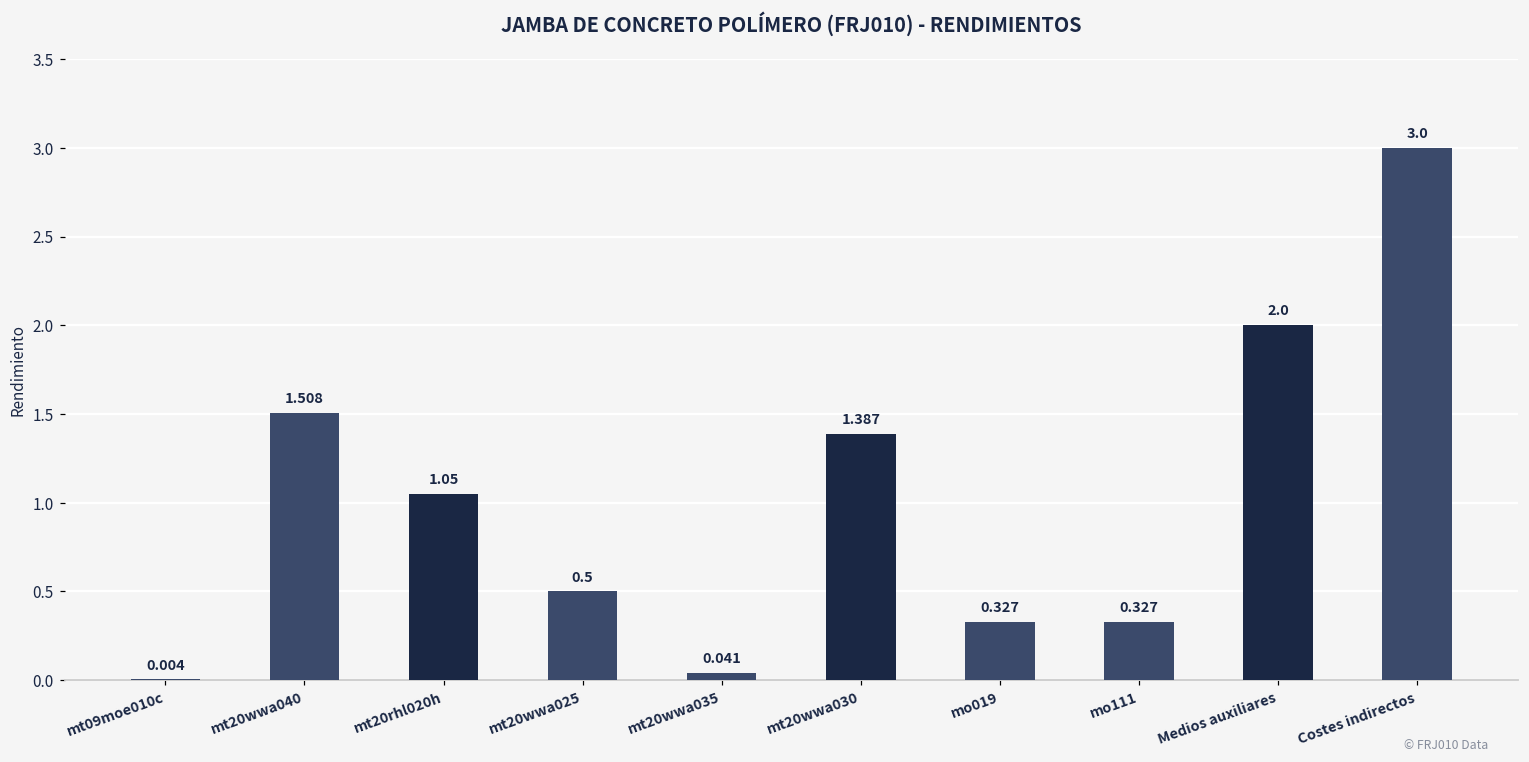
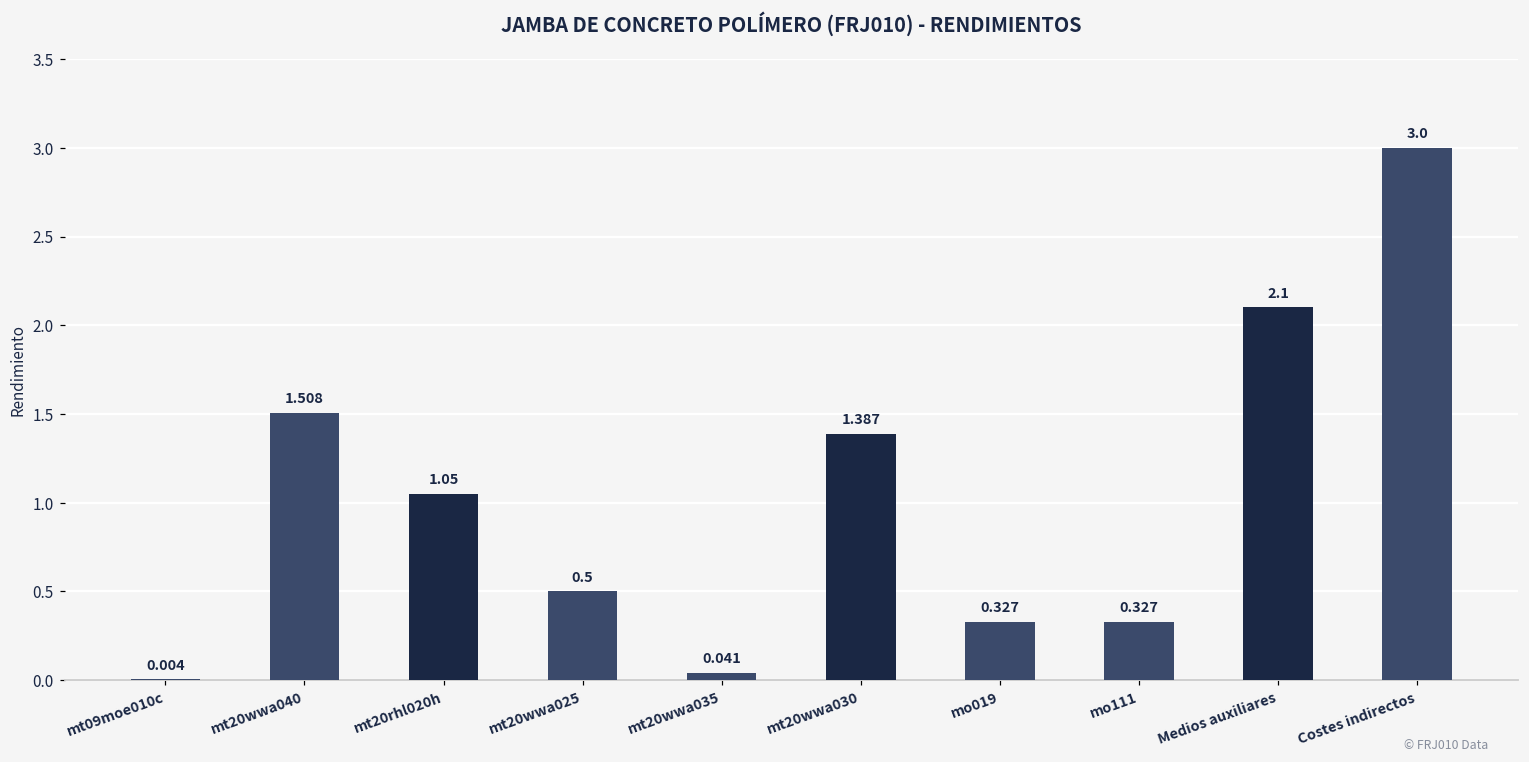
  {
    "mt09moe010c": 0.004,
    "mt20wwa040": 1.508,
    "mt20rhl020h": 1.05,
    "mt20wwa025": 0.5,
    "mt20wwa035": 0.041,
    "mt20wwa030": 1.387,
    "mo019": 0.327,
    "mo111": 0.327,
-   "Medios auxiliares": 2.0,
+   "Medios auxiliares": 2.1,
    "Costes indirectos": 3.0
  }
